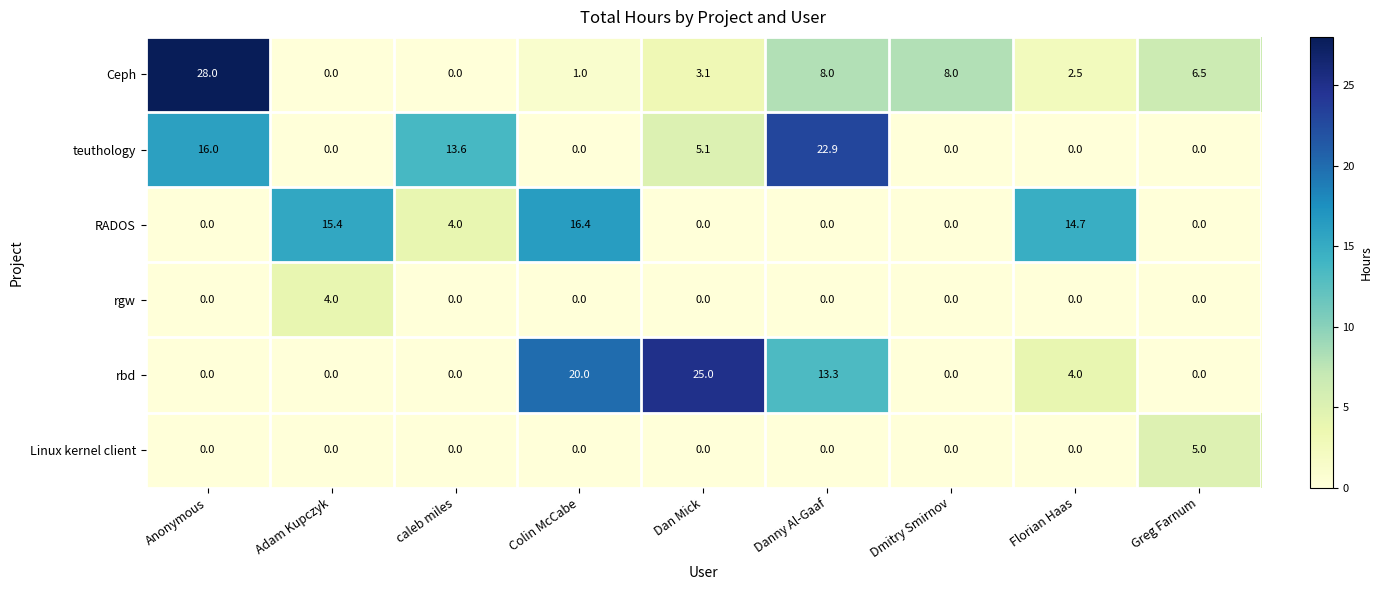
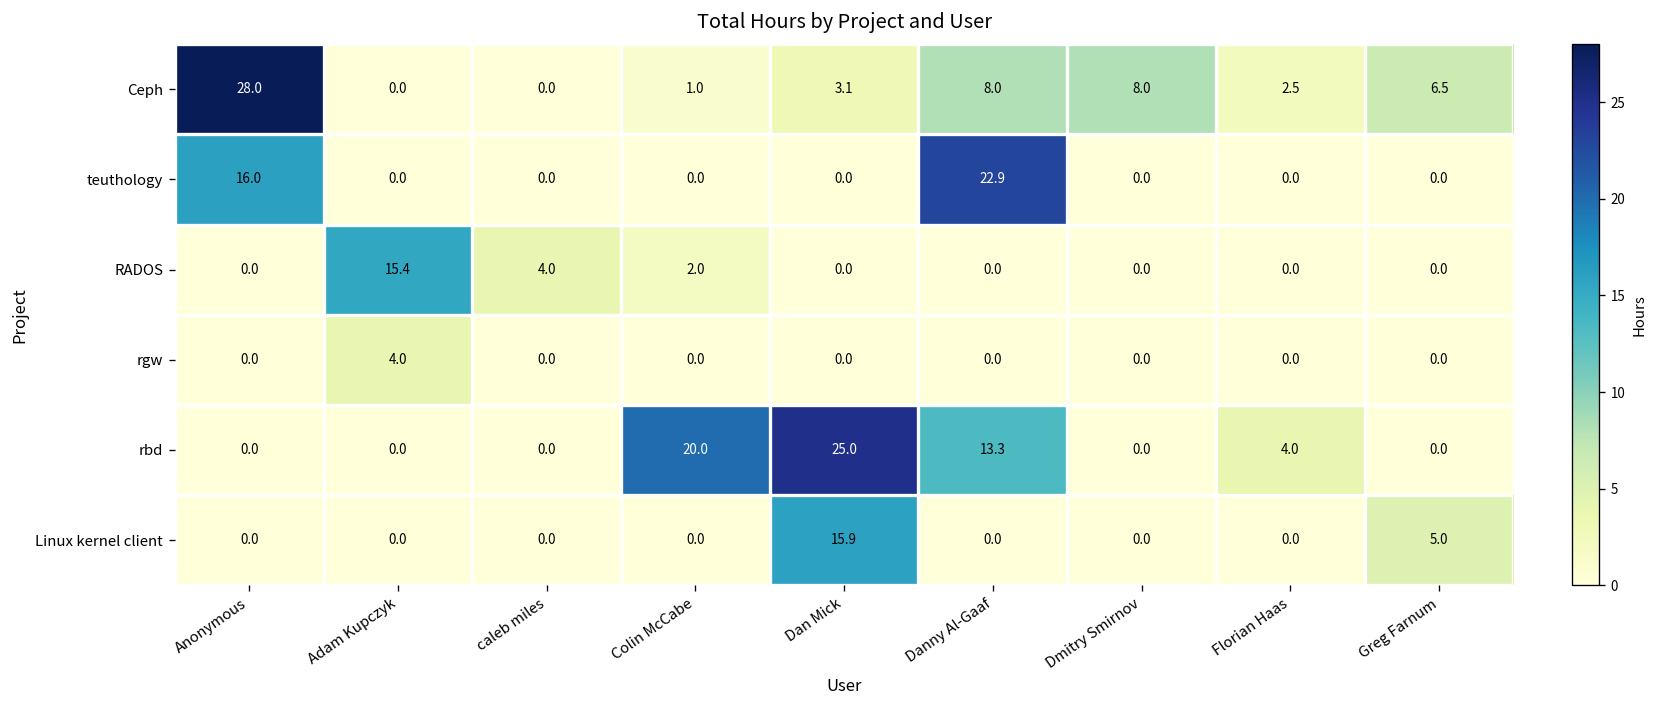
  {
    "Ceph": {
      "Anonymous": 28.0,
      "Adam Kupczyk": 0.0,
      "caleb miles": 0.0,
      "Colin McCabe": 1.0,
      "Dan Mick": 3.1,
      "Danny Al-Gaaf": 8.0,
      "Dmitry Smirnov": 8.0,
      "Florian Haas": 2.5,
      "Greg Farnum": 6.5
    },
    "teuthology": {
      "Anonymous": 16.0,
      "Adam Kupczyk": 0.0,
-     "caleb miles": 13.6,
+     "caleb miles": 0.0,
      "Colin McCabe": 0.0,
-     "Dan Mick": 5.1,
+     "Dan Mick": 0.0,
      "Danny Al-Gaaf": 22.9,
      "Dmitry Smirnov": 0.0,
      "Florian Haas": 0.0,
      "Greg Farnum": 0.0
    },
    "RADOS": {
      "Anonymous": 0.0,
      "Adam Kupczyk": 15.4,
      "caleb miles": 4.0,
-     "Colin McCabe": 16.4,
+     "Colin McCabe": 2.0,
      "Dan Mick": 0.0,
      "Danny Al-Gaaf": 0.0,
      "Dmitry Smirnov": 0.0,
-     "Florian Haas": 14.7,
+     "Florian Haas": 0.0,
      "Greg Farnum": 0.0
    },
    "rgw": {
      "Anonymous": 0.0,
      "Adam Kupczyk": 4.0,
      "caleb miles": 0.0,
      "Colin McCabe": 0.0,
      "Dan Mick": 0.0,
      "Danny Al-Gaaf": 0.0,
      "Dmitry Smirnov": 0.0,
      "Florian Haas": 0.0,
      "Greg Farnum": 0.0
    },
    "rbd": {
      "Anonymous": 0.0,
      "Adam Kupczyk": 0.0,
      "caleb miles": 0.0,
      "Colin McCabe": 20.0,
      "Dan Mick": 25.0,
      "Danny Al-Gaaf": 13.3,
      "Dmitry Smirnov": 0.0,
      "Florian Haas": 4.0,
      "Greg Farnum": 0.0
    },
    "Linux kernel client": {
      "Anonymous": 0.0,
      "Adam Kupczyk": 0.0,
      "caleb miles": 0.0,
      "Colin McCabe": 0.0,
-     "Dan Mick": 0.0,
+     "Dan Mick": 15.9,
      "Danny Al-Gaaf": 0.0,
      "Dmitry Smirnov": 0.0,
      "Florian Haas": 0.0,
      "Greg Farnum": 5.0
    }
  }
